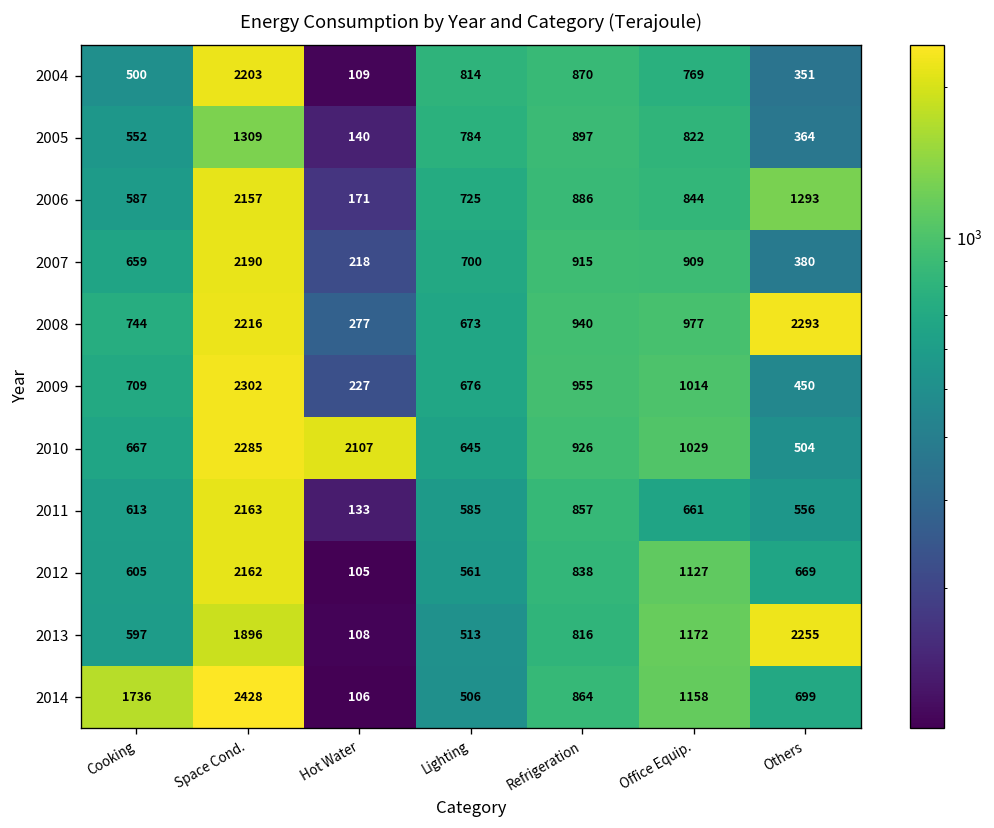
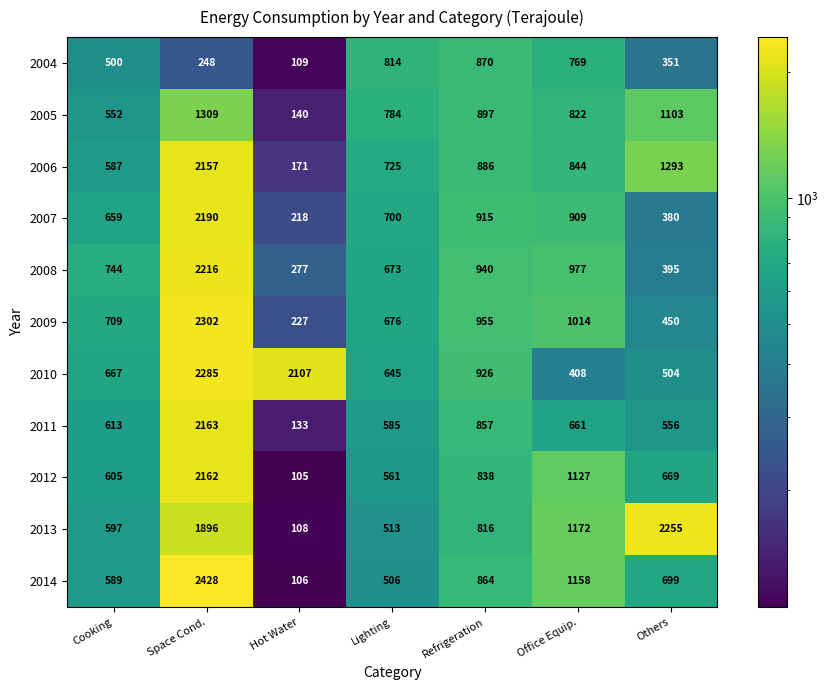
  {
    "2004": {
      "Cooking": 500,
-     "Space Cond.": 2203,
+     "Space Cond.": 248,
      "Hot Water": 109,
      "Lighting": 814,
      "Refrigeration": 870,
      "Office Equip.": 769,
      "Others": 351
    },
    "2005": {
      "Cooking": 552,
      "Space Cond.": 1309,
      "Hot Water": 140,
      "Lighting": 784,
      "Refrigeration": 897,
      "Office Equip.": 822,
-     "Others": 364
+     "Others": 1103
    },
    "2006": {
      "Cooking": 587,
      "Space Cond.": 2157,
      "Hot Water": 171,
      "Lighting": 725,
      "Refrigeration": 886,
      "Office Equip.": 844,
      "Others": 1293
    },
    "2007": {
      "Cooking": 659,
      "Space Cond.": 2190,
      "Hot Water": 218,
      "Lighting": 700,
      "Refrigeration": 915,
      "Office Equip.": 909,
      "Others": 380
    },
    "2008": {
      "Cooking": 744,
      "Space Cond.": 2216,
      "Hot Water": 277,
      "Lighting": 673,
      "Refrigeration": 940,
      "Office Equip.": 977,
-     "Others": 2293
+     "Others": 395
    },
    "2009": {
      "Cooking": 709,
      "Space Cond.": 2302,
      "Hot Water": 227,
      "Lighting": 676,
      "Refrigeration": 955,
      "Office Equip.": 1014,
      "Others": 450
    },
    "2010": {
      "Cooking": 667,
      "Space Cond.": 2285,
      "Hot Water": 2107,
      "Lighting": 645,
      "Refrigeration": 926,
-     "Office Equip.": 1029,
+     "Office Equip.": 408,
      "Others": 504
    },
    "2011": {
      "Cooking": 613,
      "Space Cond.": 2163,
      "Hot Water": 133,
      "Lighting": 585,
      "Refrigeration": 857,
      "Office Equip.": 661,
      "Others": 556
    },
    "2012": {
      "Cooking": 605,
      "Space Cond.": 2162,
      "Hot Water": 105,
      "Lighting": 561,
      "Refrigeration": 838,
      "Office Equip.": 1127,
      "Others": 669
    },
    "2013": {
      "Cooking": 597,
      "Space Cond.": 1896,
      "Hot Water": 108,
      "Lighting": 513,
      "Refrigeration": 816,
      "Office Equip.": 1172,
      "Others": 2255
    },
    "2014": {
-     "Cooking": 1736,
+     "Cooking": 589,
      "Space Cond.": 2428,
      "Hot Water": 106,
      "Lighting": 506,
      "Refrigeration": 864,
      "Office Equip.": 1158,
      "Others": 699
    }
  }
